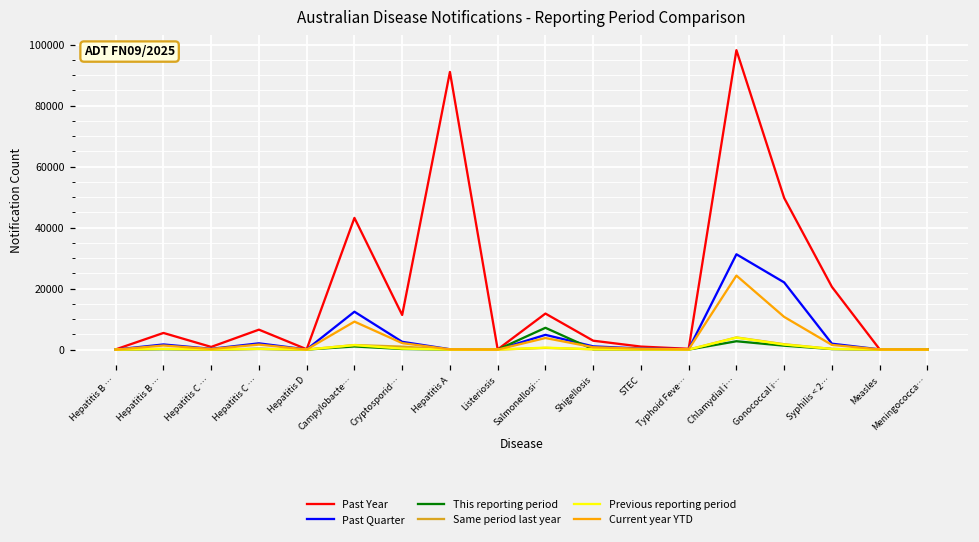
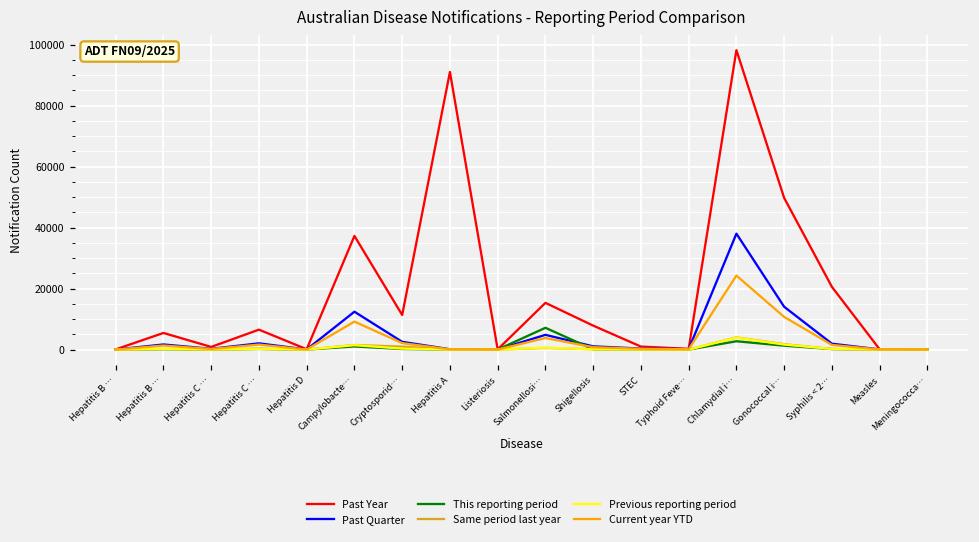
  {
    "Past Year": {
-     "Campylobacte…": 43000,
+     "Campylobacte…": 37000,
      "Cryptosporid…": 11000,
      "Hepatitis A": 91000,
-     "Salmonellosi…": 12000,
-     "Shigellosis": 3000,
+     "Salmonellosi…": 15000,
+     "Shigellosis": 8000,
      "Chlamydial i…": 98000,
      "Gonococcal i…": 50000,
      "Syphilis < 2…": 21000
    },
    "Past Quarter": {
      "Campylobacte…": 12000,
      "Salmonellosi…": 5000,
-     "Chlamydial i…": 31000,
-     "Gonococcal i…": 22000
+     "Chlamydial i…": 38000,
+     "Gonococcal i…": 14000
    },
    "This reporting period": {
      "Salmonellosi…": 7000,
      "Chlamydial i…": 3000
    }
  }
